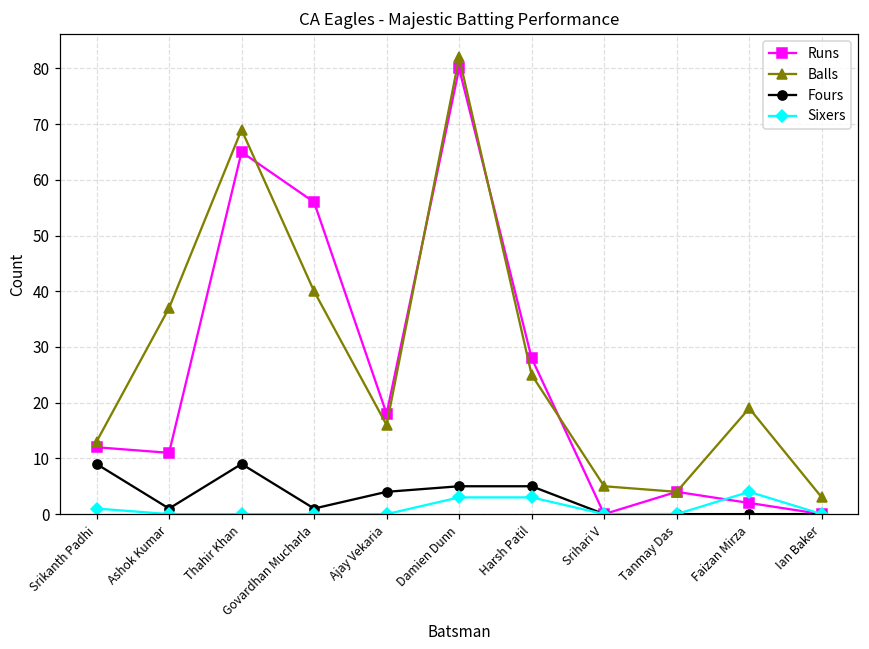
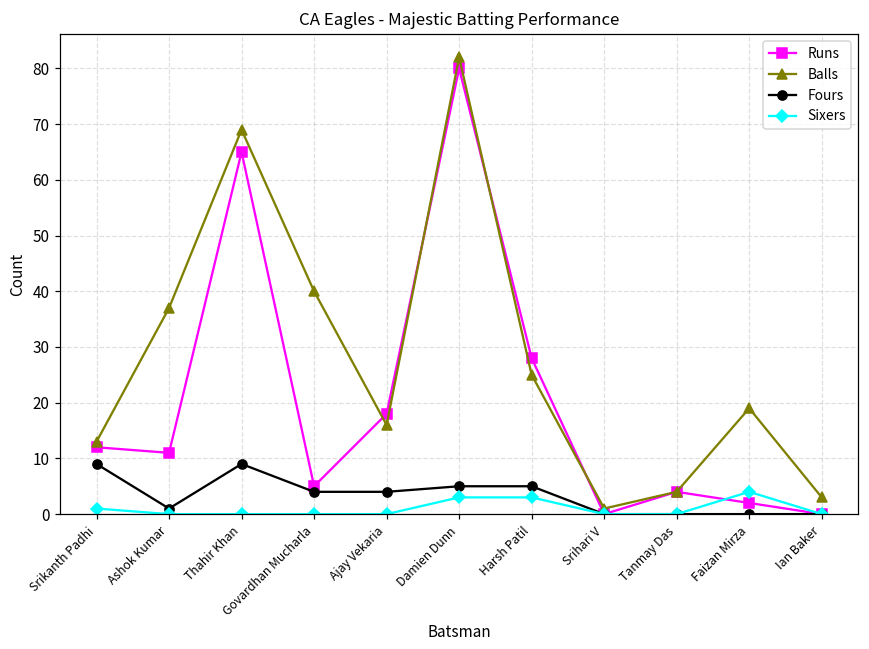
  {
    "Runs": {
      "Srikanth Padhi": 12,
      "Ashok Kumar": 11,
      "Thahir Khan": 65,
-     "Govardhan Mucharla": 56,
+     "Govardhan Mucharla": 5,
      "Ajay Vekaria": 18,
      "Damien Dunn": 80,
      "Harsh Patil": 28,
      "Faizan Mirza": 2
    },
    "Balls": {
      "Srikanth Padhi": 13,
      "Ashok Kumar": 37,
      "Thahir Khan": 69,
      "Govardhan Mucharla": 40,
      "Ajay Vekaria": 16,
      "Damien Dunn": 82,
      "Harsh Patil": 25,
-     "Srihari V": 5,
+     "Srihari V": 1,
      "Faizan Mirza": 19,
      "Ian Baker": 3
    },
    "Fours": {
      "Srikanth Padhi": 9,
      "Ashok Kumar": 1,
      "Thahir Khan": 9,
-     "Govardhan Mucharla": 1,
+     "Govardhan Mucharla": 4,
      "Ajay Vekaria": 4,
      "Damien Dunn": 5,
      "Harsh Patil": 5,
      "Faizan Mirza": 0
    },
    "Sixers": {
      "Srikanth Padhi": 1,
      "Ashok Kumar": 0,
      "Thahir Khan": 0,
      "Govardhan Mucharla": 0,
      "Ajay Vekaria": 0,
      "Damien Dunn": 3,
      "Harsh Patil": 3,
      "Faizan Mirza": 4
    }
  }
